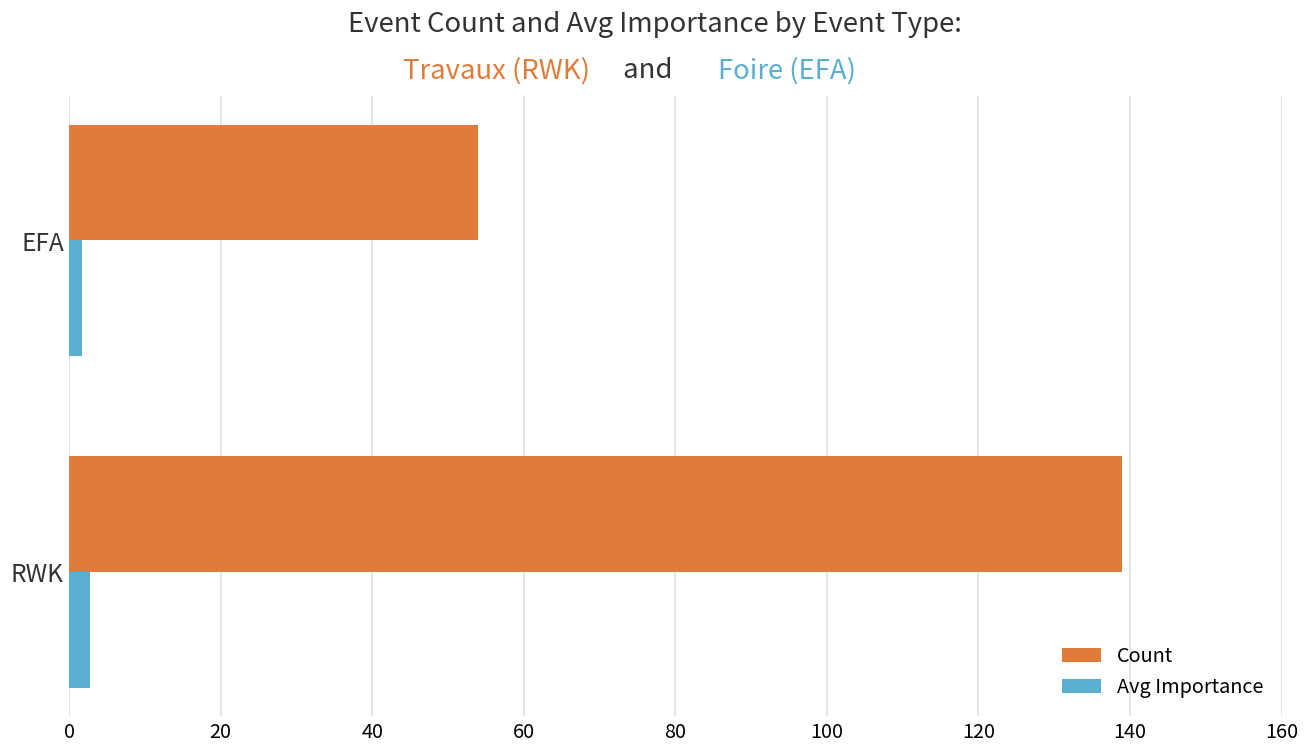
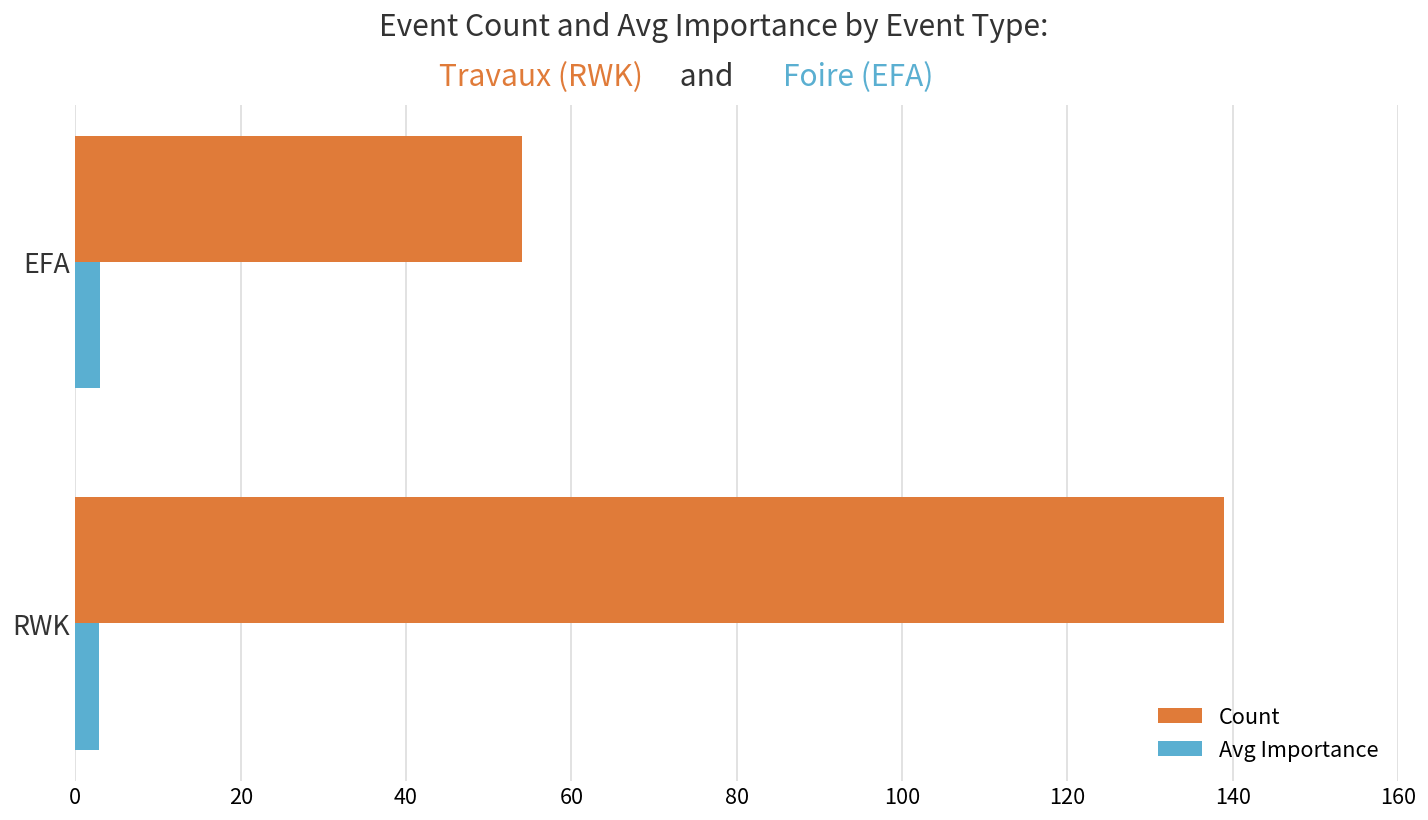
  {
    "Count": {
      "EFA": 54,
      "RWK": 139
    },
    "Avg Importance": {
-     "EFA": 2,
+     "EFA": 3,
      "RWK": 3
    }
  }
